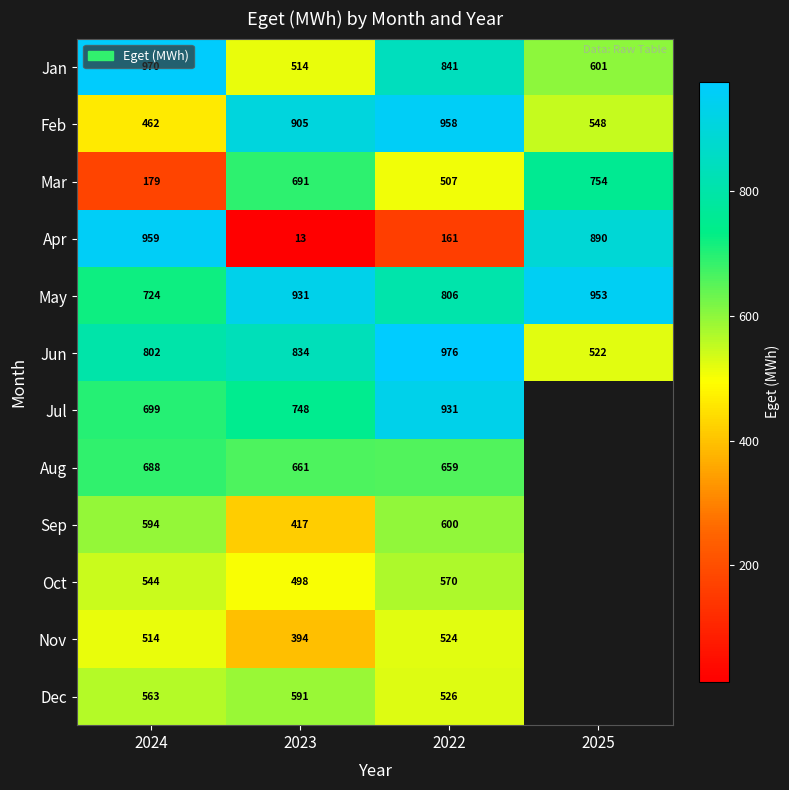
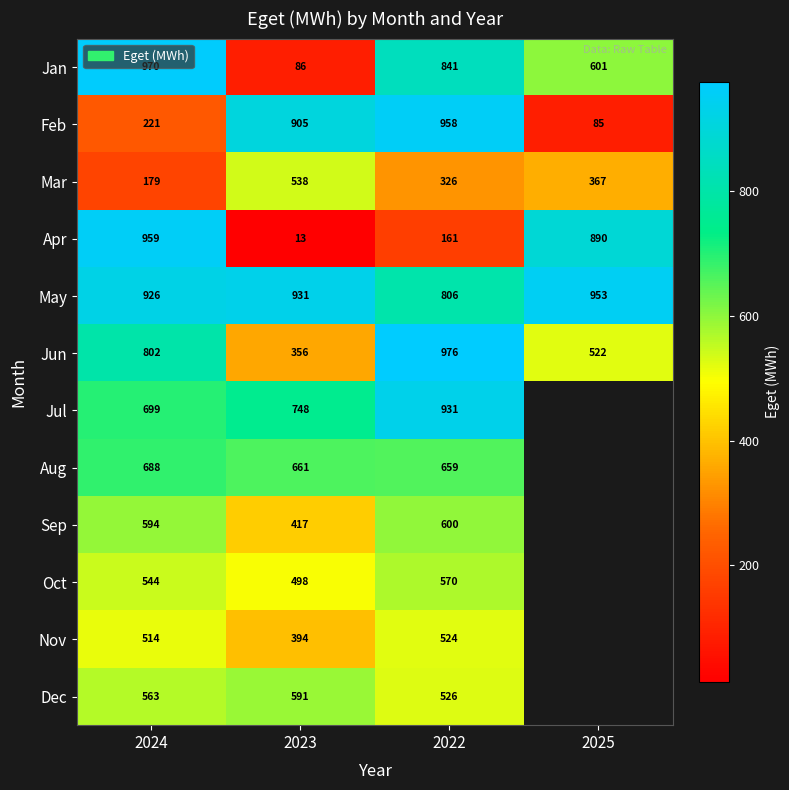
  {
    "Jan": {
-     "2023": 514,
+     "2023": 86,
      "2022": 841
    },
    "Feb": {
-     "2024": 462,
+     "2024": 221,
      "2023": 905,
      "2022": 958,
-     "2025": 548
+     "2025": 85
    },
    "Mar": {
      "2024": 179,
-     "2023": 691,
-     "2022": 507,
-     "2025": 754
+     "2023": 538,
+     "2022": 326,
+     "2025": 367
    },
    "Apr": {
      "2024": 959,
      "2023": 13,
      "2022": 161,
      "2025": 890
    },
    "May": {
-     "2024": 724,
+     "2024": 926,
      "2023": 931,
      "2022": 806,
      "2025": 953
    },
    "Jun": {
      "2024": 802,
-     "2023": 834,
+     "2023": 356,
      "2022": 976,
      "2025": 522
    },
    "Jul": {
      "2024": 699,
      "2023": 748,
      "2022": 931
    },
    "Aug": {
      "2024": 688,
      "2023": 661,
      "2022": 659
    },
    "Sep": {
      "2024": 594,
      "2023": 417,
      "2022": 600
    },
    "Oct": {
      "2024": 544,
      "2023": 498,
      "2022": 570
    },
    "Nov": {
      "2024": 514,
      "2023": 394,
      "2022": 524
    },
    "Dec": {
      "2024": 563,
      "2023": 591,
      "2022": 526
    }
  }
